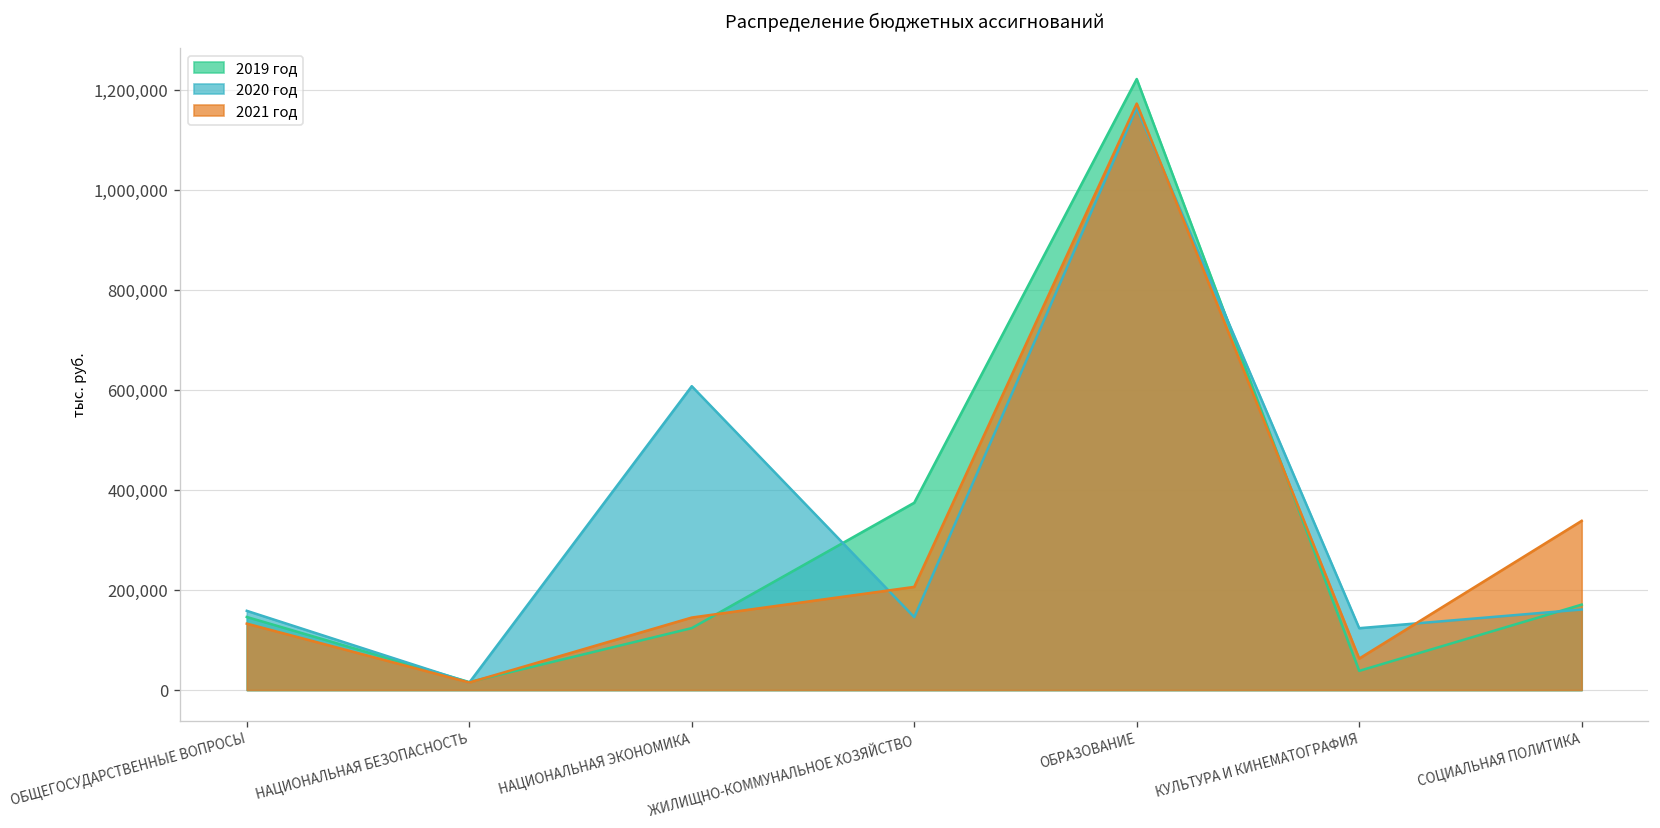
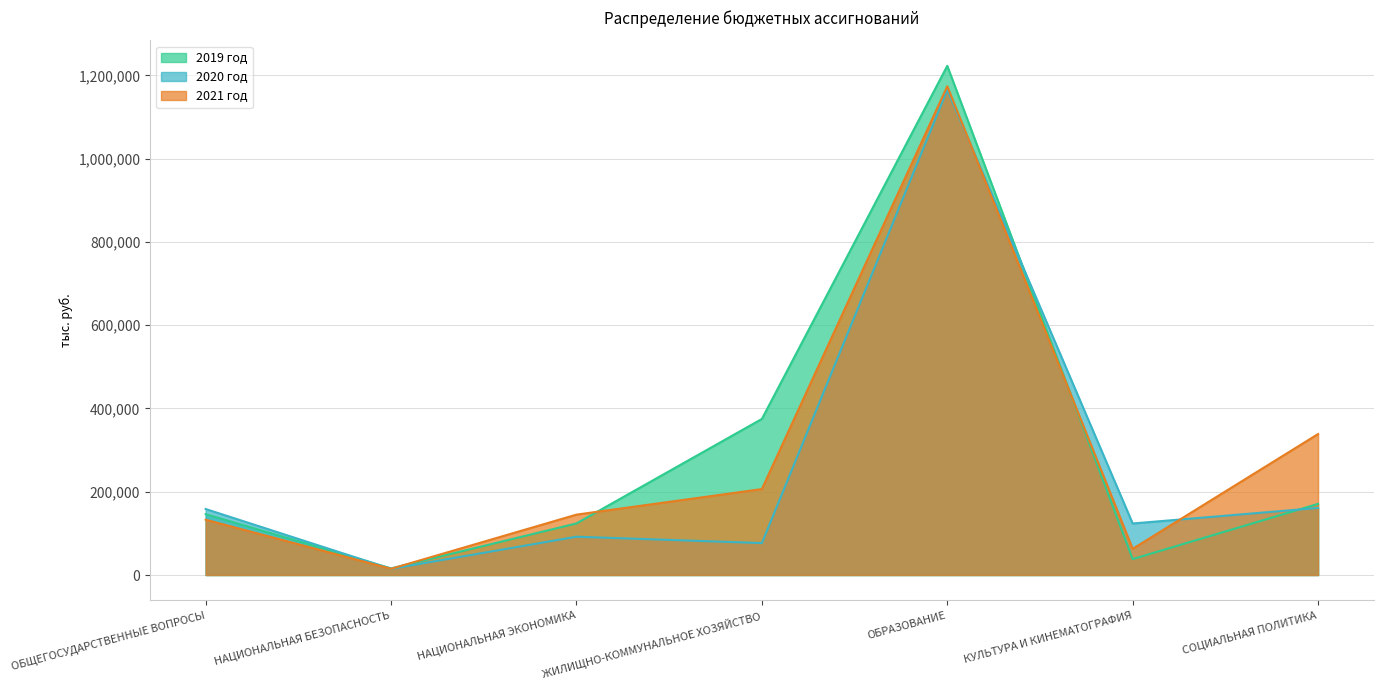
  {
    "2019 год": {
      "ОБЩЕГОСУДАРСТВЕННЫЕ ВОПРОСЫ": "150,000",
      "НАЦИОНАЛЬНАЯ ЭКОНОМИКА": "120,000",
      "ЖИЛИЩНО-КОММУНАЛЬНОЕ ХОЗЯЙСТВО": "370,000",
      "ОБРАЗОВАНИЕ": "1,220,000",
      "КУЛЬТУРА И КИНЕМАТОГРАФИЯ": "40,000",
      "СОЦИАЛЬНАЯ ПОЛИТИКА": "170,000"
    },
    "2020 год": {
      "ОБЩЕГОСУДАРСТВЕННЫЕ ВОПРОСЫ": "160,000",
-     "НАЦИОНАЛЬНАЯ ЭКОНОМИКА": "610,000",
-     "ЖИЛИЩНО-КОММУНАЛЬНОЕ ХОЗЯЙСТВО": "150,000",
+     "НАЦИОНАЛЬНАЯ ЭКОНОМИКА": "90,000",
+     "ЖИЛИЩНО-КОММУНАЛЬНОЕ ХОЗЯЙСТВО": "80,000",
      "ОБРАЗОВАНИЕ": "1,170,000",
      "КУЛЬТУРА И КИНЕМАТОГРАФИЯ": "120,000",
      "СОЦИАЛЬНАЯ ПОЛИТИКА": "160,000"
    },
    "2021 год": {
      "ОБЩЕГОСУДАРСТВЕННЫЕ ВОПРОСЫ": "130,000",
      "НАЦИОНАЛЬНАЯ ЭКОНОМИКА": "150,000",
      "ЖИЛИЩНО-КОММУНАЛЬНОЕ ХОЗЯЙСТВО": "210,000",
      "ОБРАЗОВАНИЕ": "1,170,000",
      "КУЛЬТУРА И КИНЕМАТОГРАФИЯ": "60,000",
      "СОЦИАЛЬНАЯ ПОЛИТИКА": "340,000"
    }
  }
